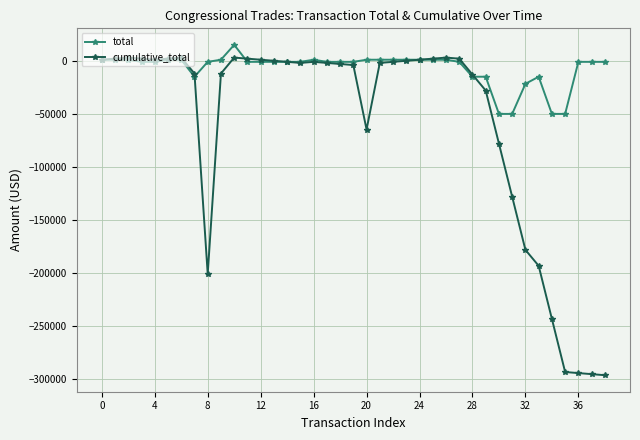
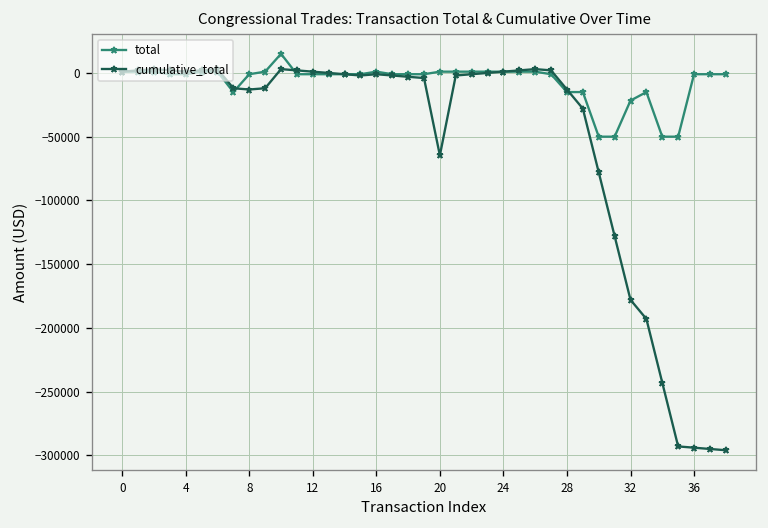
  {
    "total": {
      "8": -1000,
      "20": 1000,
      "32": -22000,
      "36": -1000
    },
    "cumulative_total": {
-     "8": -201000,
+     "8": -13000,
      "20": -65000,
      "32": -178000,
      "36": -294000
    }
  }
